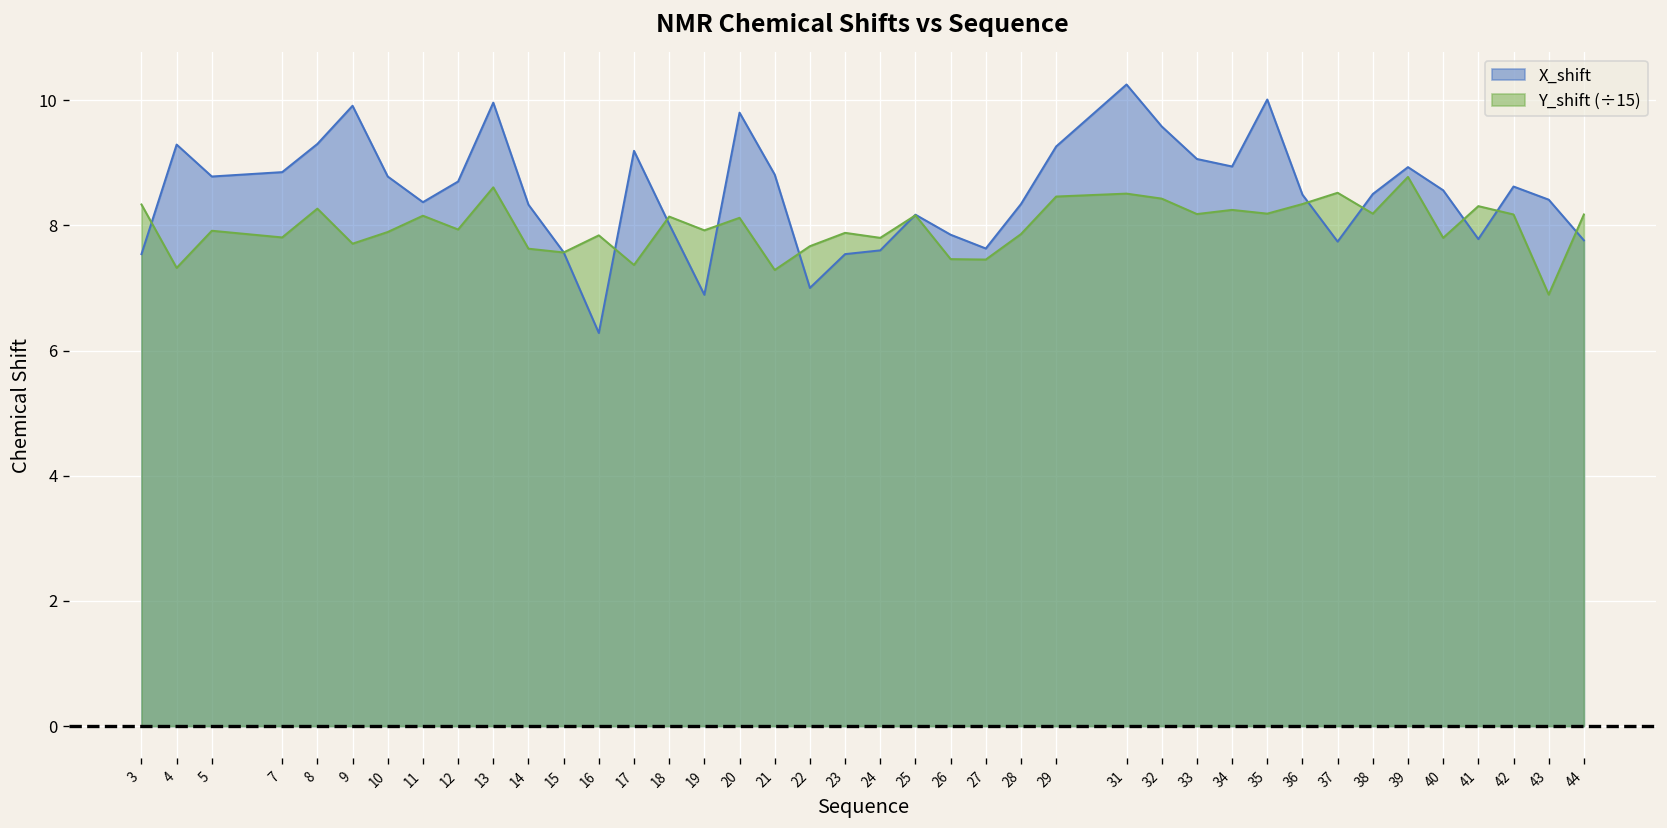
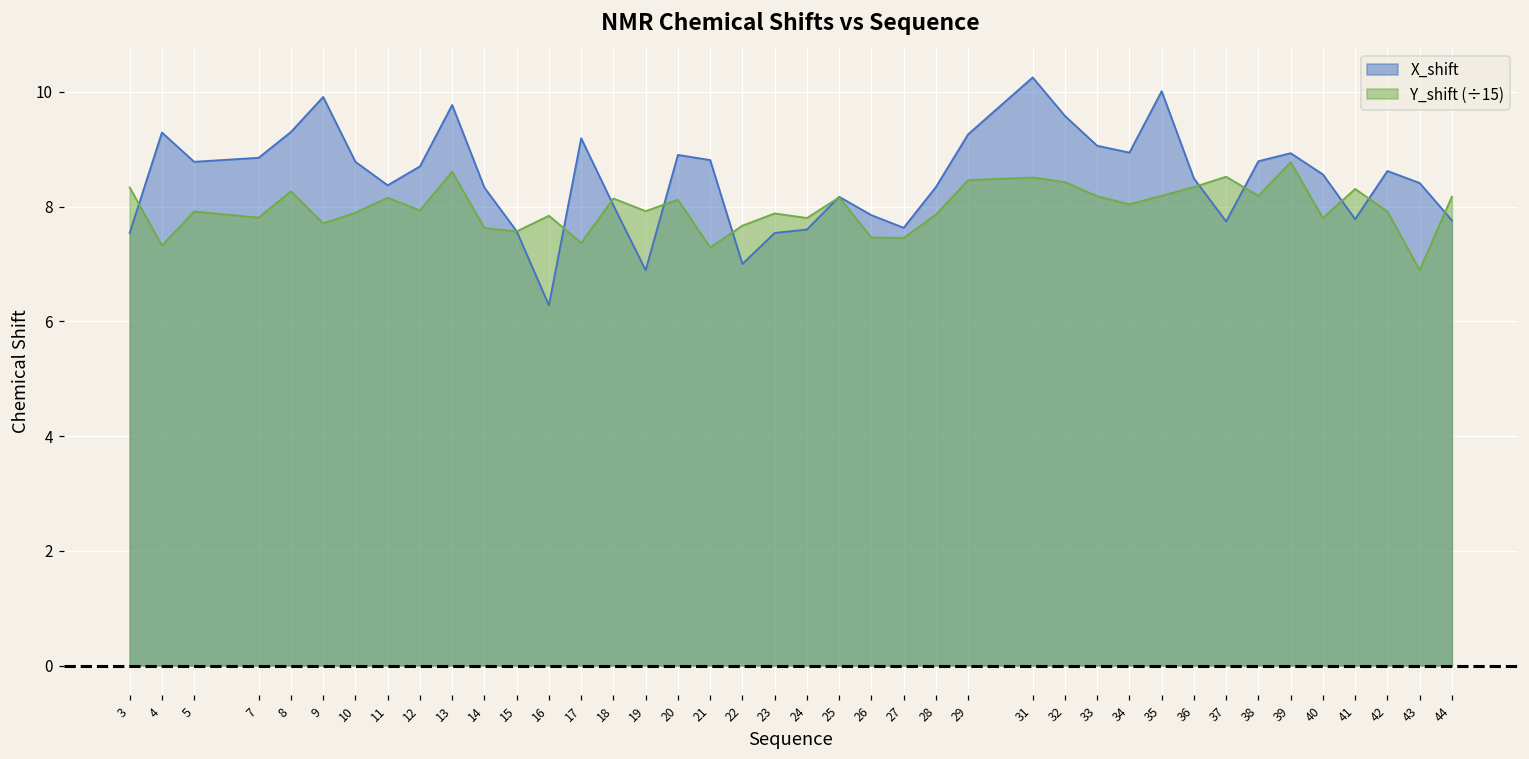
  {
    "X_shift": {
      "3": 7.5,
      "4": 9.3,
      "5": 8.8,
      "7": 8.9,
      "8": 9.3,
      "9": 9.9,
      "10": 8.8,
      "11": 8.4,
      "12": 8.7,
-     "13": 10.0,
+     "13": 9.8,
      "14": 8.3,
      "16": 6.3,
      "17": 9.2,
      "18": 8.0,
      "19": 6.9,
-     "20": 9.8,
+     "20": 8.9,
      "21": 8.8,
      "22": 7.0,
      "23": 7.5,
      "24": 7.6,
      "26": 7.9,
      "27": 7.6,
      "28": 8.3,
      "29": 9.3,
      "31": 10.3,
      "32": 9.6,
      "33": 9.1,
      "34": 8.9,
      "35": 10.0,
      "36": 8.5,
      "37": 7.7,
-     "38": 8.5,
+     "38": 8.8,
      "39": 8.9,
      "40": 8.6,
      "41": 7.8,
      "42": 8.6,
      "43": 8.4,
      "44": 7.8
    },
    "Y_shift (÷15)": {
      "3": 8.3,
      "4": 7.3,
      "5": 7.9,
      "7": 7.8,
      "8": 8.3,
      "9": 7.7,
      "10": 7.9,
      "11": 8.2,
      "12": 7.9,
      "13": 8.6,
      "14": 7.6,
      "16": 7.8,
      "17": 7.4,
      "18": 8.1,
      "19": 7.9,
      "20": 8.1,
      "21": 7.3,
      "22": 7.7,
      "23": 7.9,
      "24": 7.8,
      "26": 7.5,
      "27": 7.5,
      "28": 7.9,
      "29": 8.5,
      "31": 8.5,
      "32": 8.4,
      "33": 8.2,
-     "34": 8.2,
+     "34": 8.0,
      "35": 8.2,
      "36": 8.3,
      "37": 8.5,
      "38": 8.2,
      "39": 8.8,
      "40": 7.8,
      "41": 8.3,
-     "42": 8.2,
+     "42": 7.9,
      "43": 6.9,
      "44": 8.2
    }
  }
